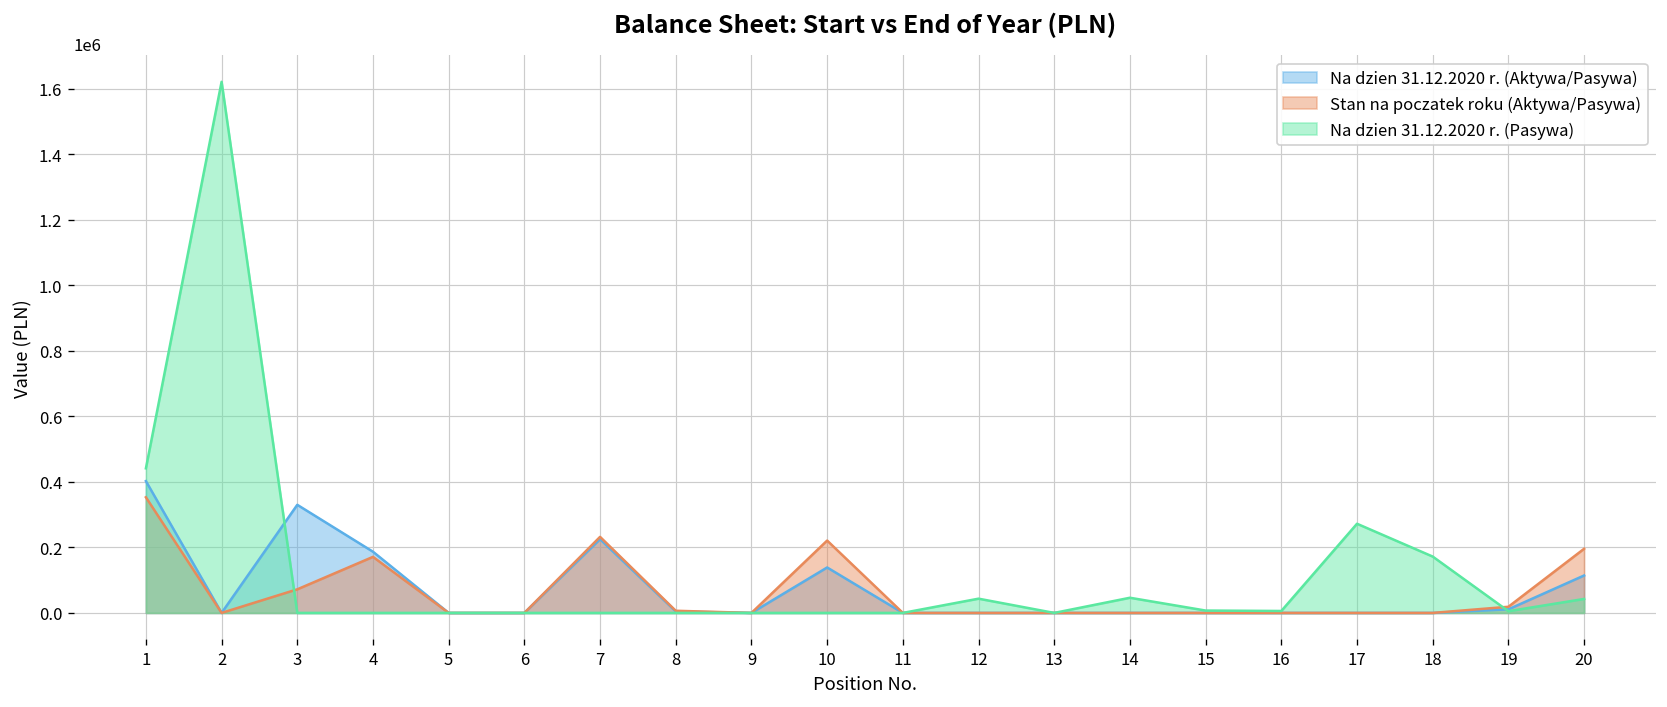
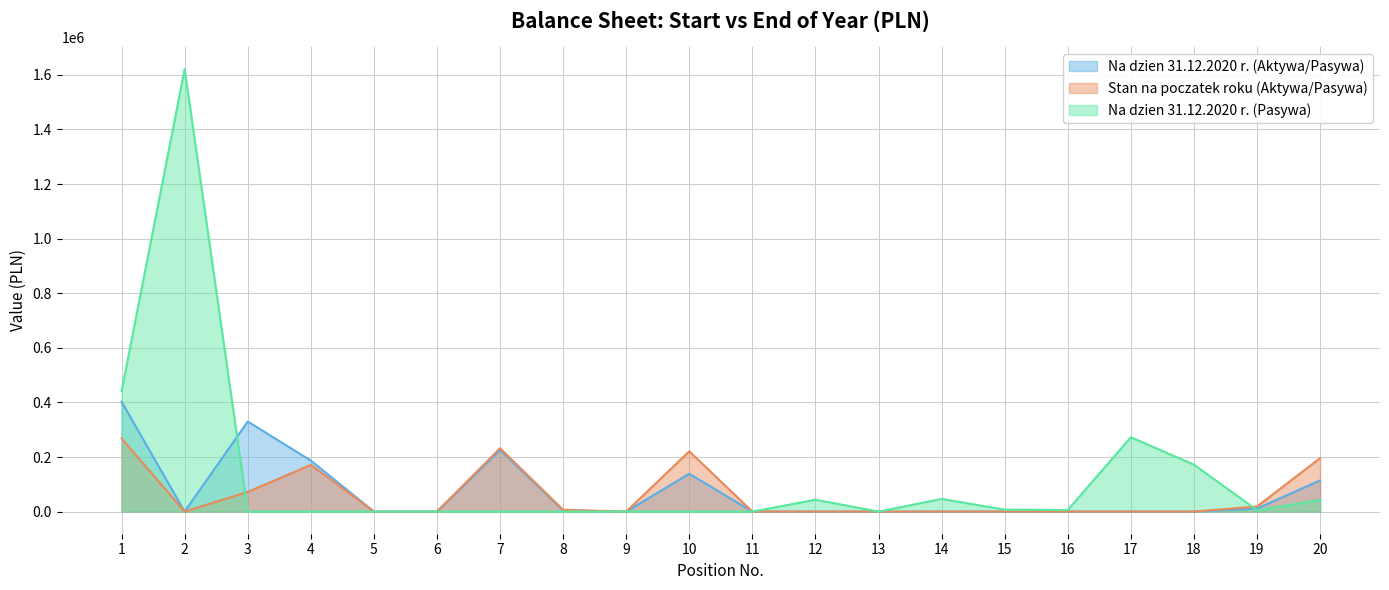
  {
    "Na dzien 31.12.2020 r. (Aktywa/Pasywa)": {
      "1": 400000,
      "3": 330000,
      "4": 190000,
      "10": 140000,
      "20": 110000
    },
    "Stan na poczatek roku (Aktywa/Pasywa)": {
-     "1": 350000,
+     "1": 270000,
      "3": 70000,
      "4": 170000,
      "10": 220000,
      "20": 200000
    },
    "Na dzien 31.12.2020 r. (Pasywa)": {
      "1": 440000,
      "2": 1620000,
      "3": 0,
      "4": 0,
      "7": 0,
      "10": 0,
      "12": 40000,
      "14": 50000,
      "17": 270000,
      "18": 170000,
      "20": 40000
    }
  }
